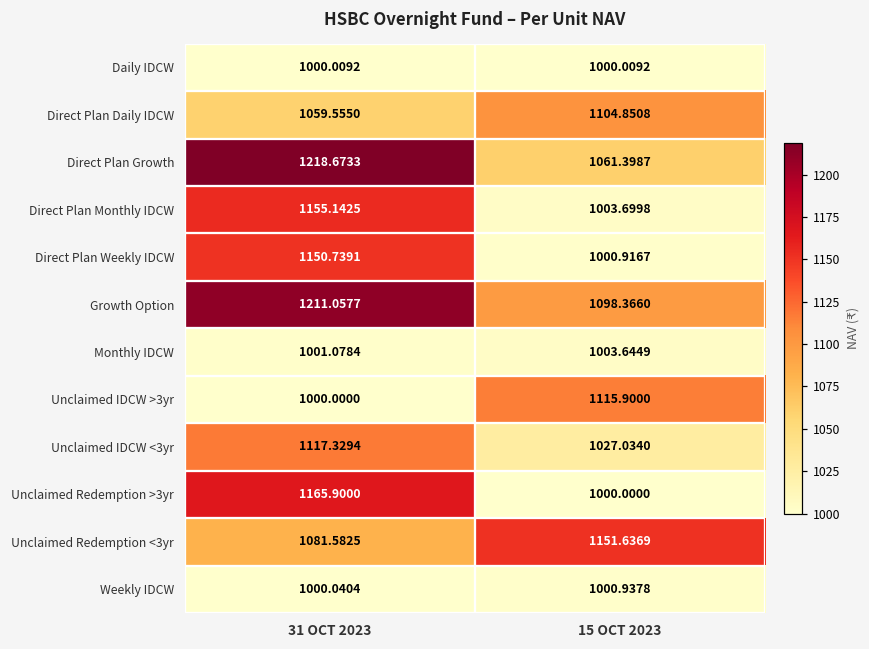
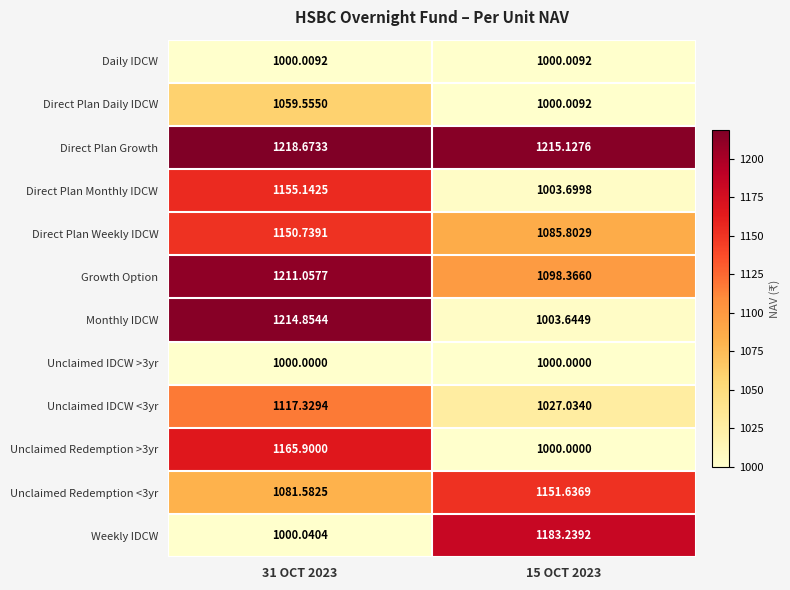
  {
    "Daily IDCW": {
      "31 OCT 2023": 1000.0092,
      "15 OCT 2023": 1000.0092
    },
    "Direct Plan Daily IDCW": {
      "31 OCT 2023": 1059.5550,
-     "15 OCT 2023": 1104.8508
+     "15 OCT 2023": 1000.0092
    },
    "Direct Plan Growth": {
      "31 OCT 2023": 1218.6733,
-     "15 OCT 2023": 1061.3987
+     "15 OCT 2023": 1215.1276
    },
    "Direct Plan Monthly IDCW": {
      "31 OCT 2023": 1155.1425,
      "15 OCT 2023": 1003.6998
    },
    "Direct Plan Weekly IDCW": {
      "31 OCT 2023": 1150.7391,
-     "15 OCT 2023": 1000.9167
+     "15 OCT 2023": 1085.8029
    },
    "Growth Option": {
      "31 OCT 2023": 1211.0577,
      "15 OCT 2023": 1098.3660
    },
    "Monthly IDCW": {
-     "31 OCT 2023": 1001.0784,
+     "31 OCT 2023": 1214.8544,
      "15 OCT 2023": 1003.6449
    },
    "Unclaimed IDCW >3yr": {
      "31 OCT 2023": 1000.0000,
-     "15 OCT 2023": 1115.9000
+     "15 OCT 2023": 1000.0000
    },
    "Unclaimed IDCW <3yr": {
      "31 OCT 2023": 1117.3294,
      "15 OCT 2023": 1027.0340
    },
    "Unclaimed Redemption >3yr": {
      "31 OCT 2023": 1165.9000,
      "15 OCT 2023": 1000.0000
    },
    "Unclaimed Redemption <3yr": {
      "31 OCT 2023": 1081.5825,
      "15 OCT 2023": 1151.6369
    },
    "Weekly IDCW": {
      "31 OCT 2023": 1000.0404,
-     "15 OCT 2023": 1000.9378
+     "15 OCT 2023": 1183.2392
    }
  }
